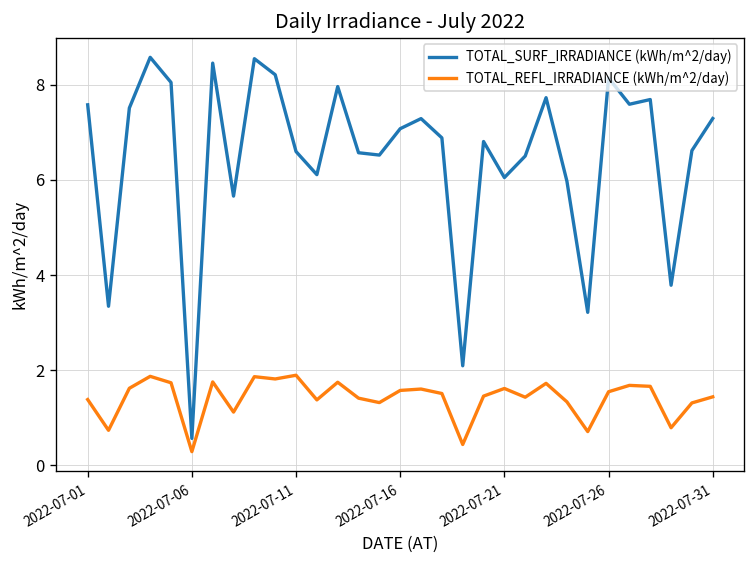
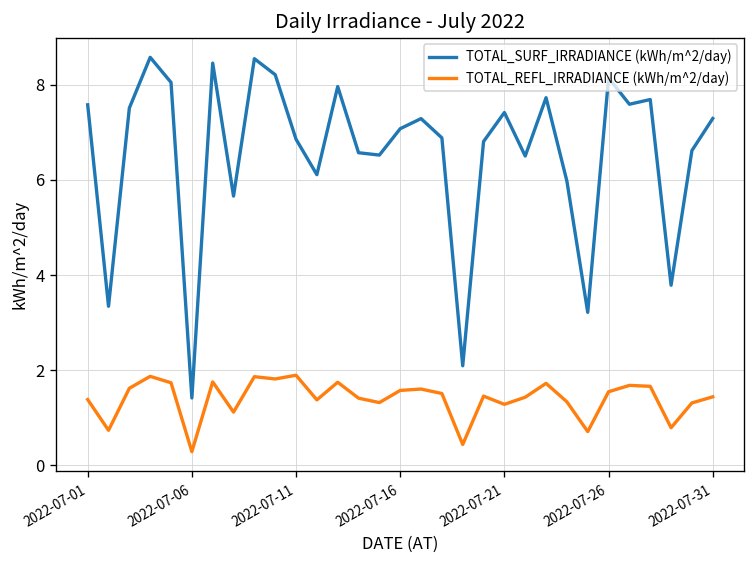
  {
    "TOTAL_SURF_IRRADIANCE (kWh/m^2/day)": {
      "2022-07-01": 7.6,
-     "2022-07-06": 0.6,
-     "2022-07-11": 6.6,
+     "2022-07-06": 1.4,
+     "2022-07-11": 6.9,
      "2022-07-16": 7.1,
-     "2022-07-21": 6.1,
+     "2022-07-21": 7.4,
      "2022-07-31": 7.3
    },
    "TOTAL_REFL_IRRADIANCE (kWh/m^2/day)": {
      "2022-07-01": 1.4,
      "2022-07-06": 0.3,
      "2022-07-11": 1.9,
      "2022-07-16": 1.6,
-     "2022-07-21": 1.6,
+     "2022-07-21": 1.3,
      "2022-07-26": 1.5,
      "2022-07-31": 1.4
    }
  }
